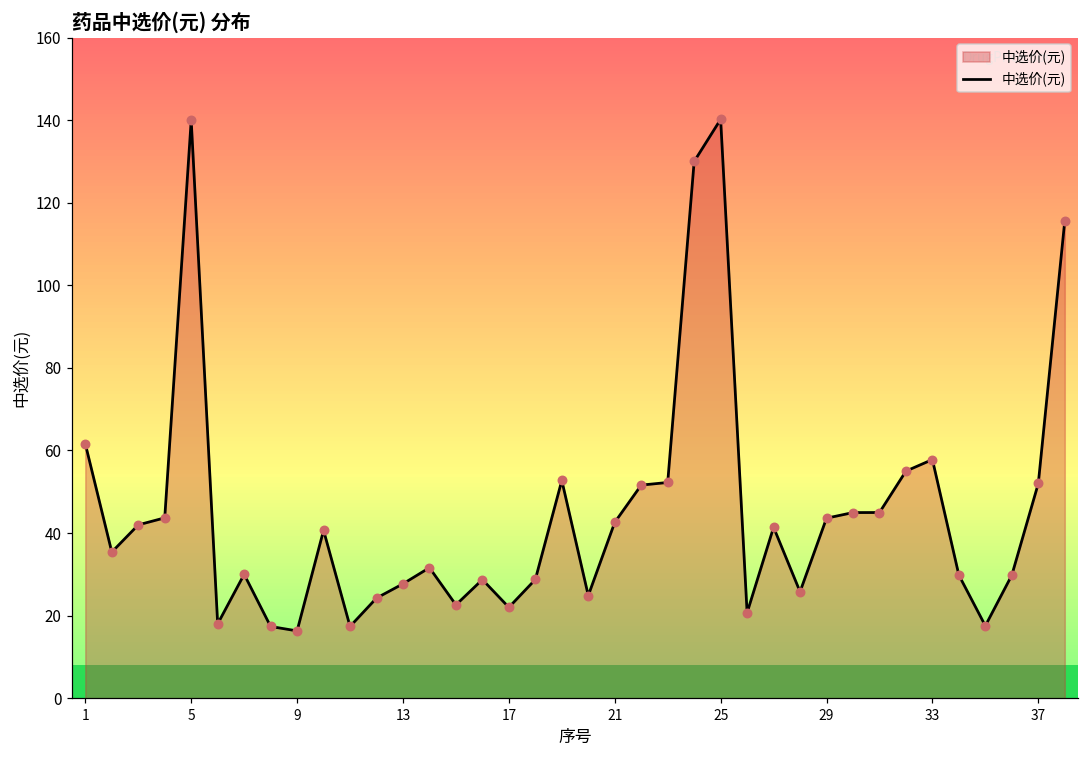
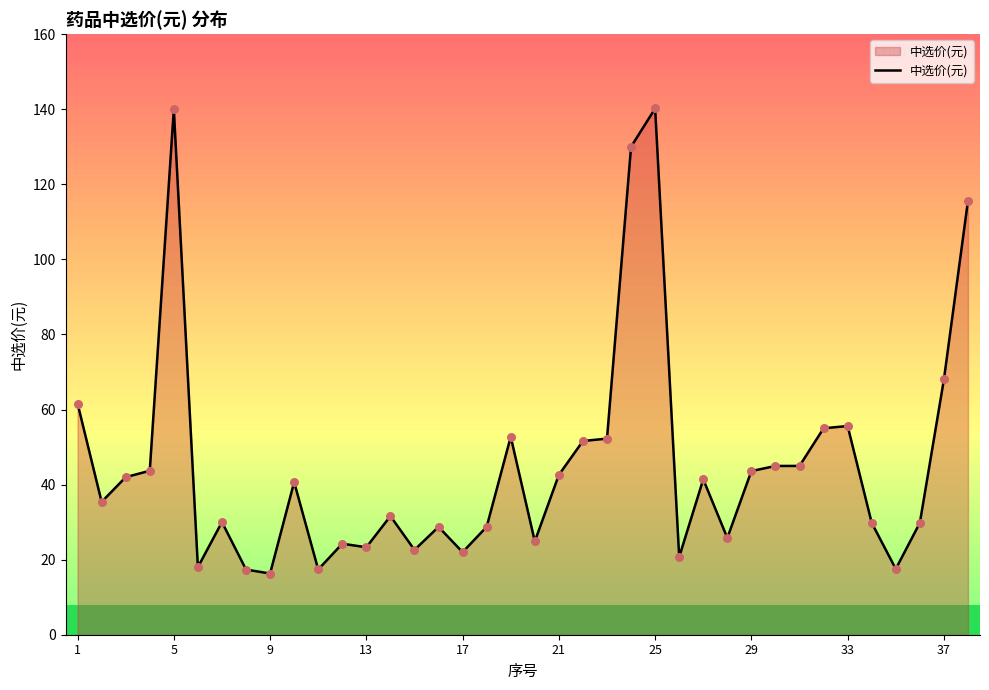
  {
    "1": 62,
    "5": 140,
    "9": 16,
-   "13": 28,
+   "13": 23,
    "17": 22,
    "21": 43,
    "25": 140,
    "29": 44,
-   "33": 58,
-   "37": 52
+   "33": 56,
+   "37": 68
  }
